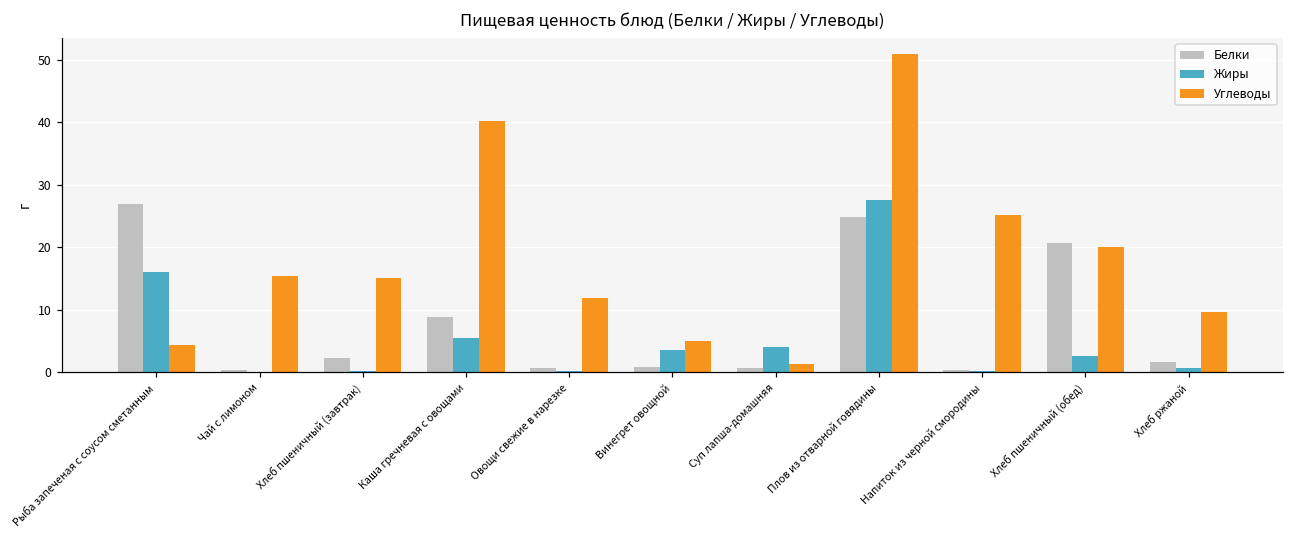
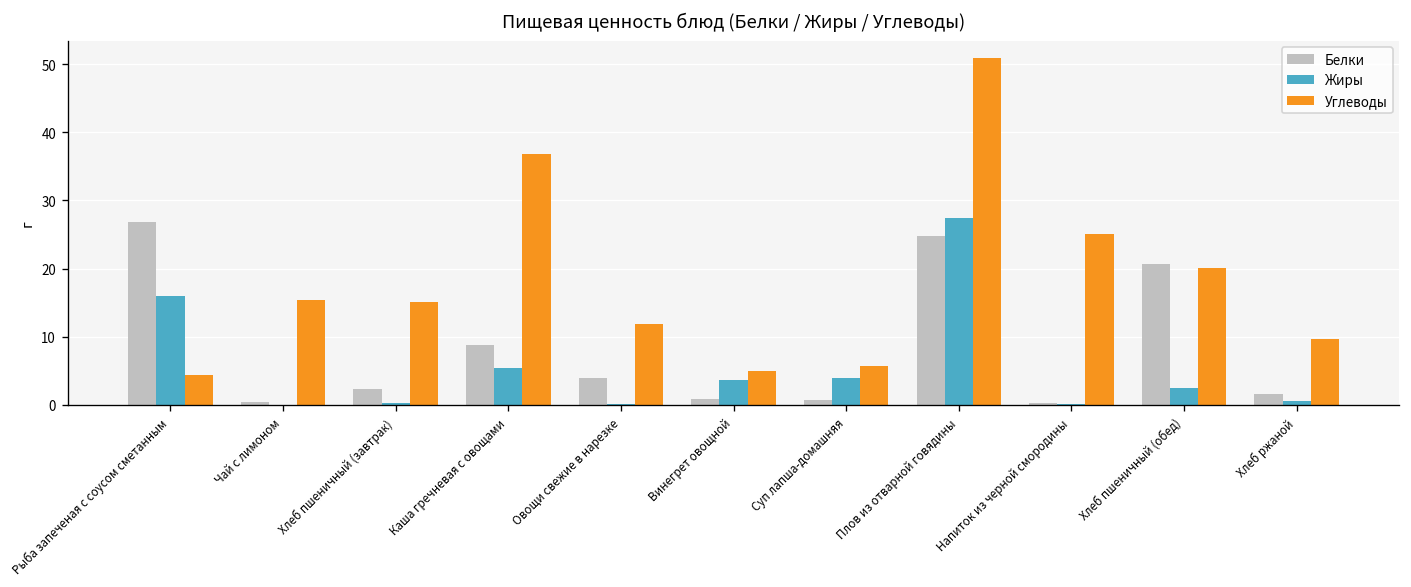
  {
    "Белки": {
      "Рыба запеченая с соусом сметанным": 27,
      "Хлеб пшеничный (завтрак)": 2,
      "Каша гречневая с овощами": 9,
-     "Овощи свежие в нарезке": 1,
+     "Овощи свежие в нарезке": 4,
      "Винегрет овощной": 1,
      "Суп лапша-домашняя": 1,
      "Плов из отварной говядины": 25,
      "Хлеб пшеничный (обед)": 21,
      "Хлеб ржаной": 2
    },
    "Жиры": {
      "Рыба запеченая с соусом сметанным": 16,
      "Чай с лимоном": 0,
      "Каша гречневая с овощами": 5,
      "Винегрет овощной": 4,
      "Суп лапша-домашняя": 4,
      "Плов из отварной говядины": 28,
      "Хлеб пшеничный (обед)": 3,
      "Хлеб ржаной": 1
    },
    "Углеводы": {
      "Рыба запеченая с соусом сметанным": 4,
      "Чай с лимоном": 15,
      "Хлеб пшеничный (завтрак)": 15,
-     "Каша гречневая с овощами": 40,
+     "Каша гречневая с овощами": 37,
      "Овощи свежие в нарезке": 12,
      "Винегрет овощной": 5,
-     "Суп лапша-домашняя": 1,
+     "Суп лапша-домашняя": 6,
      "Плов из отварной говядины": 51,
      "Напиток из черной смородины": 25,
      "Хлеб пшеничный (обед)": 20,
      "Хлеб ржаной": 10
    }
  }
